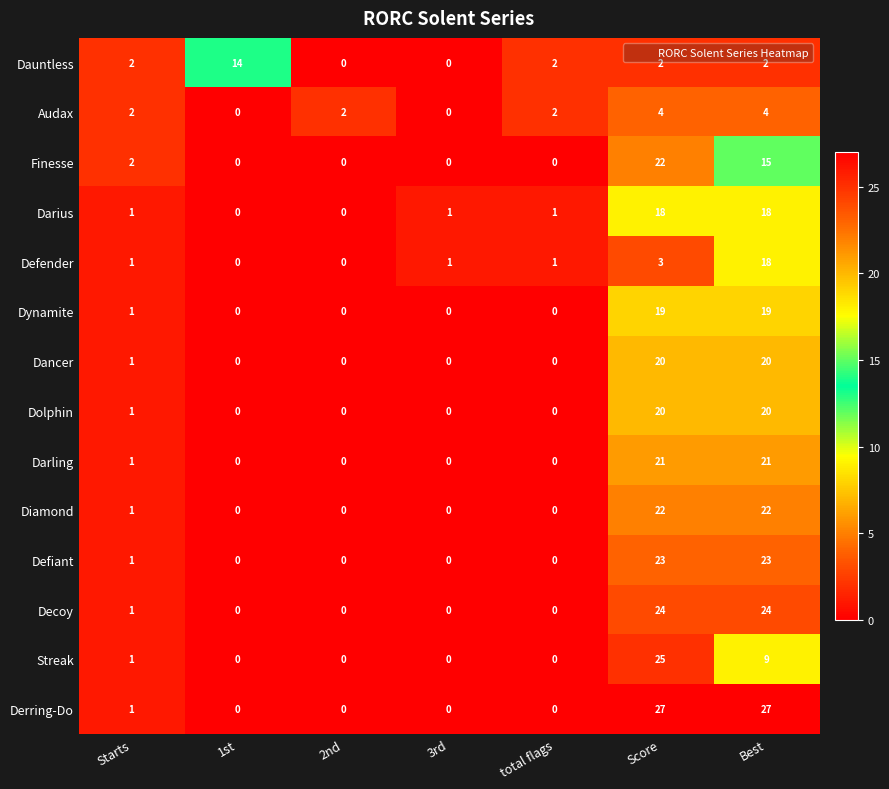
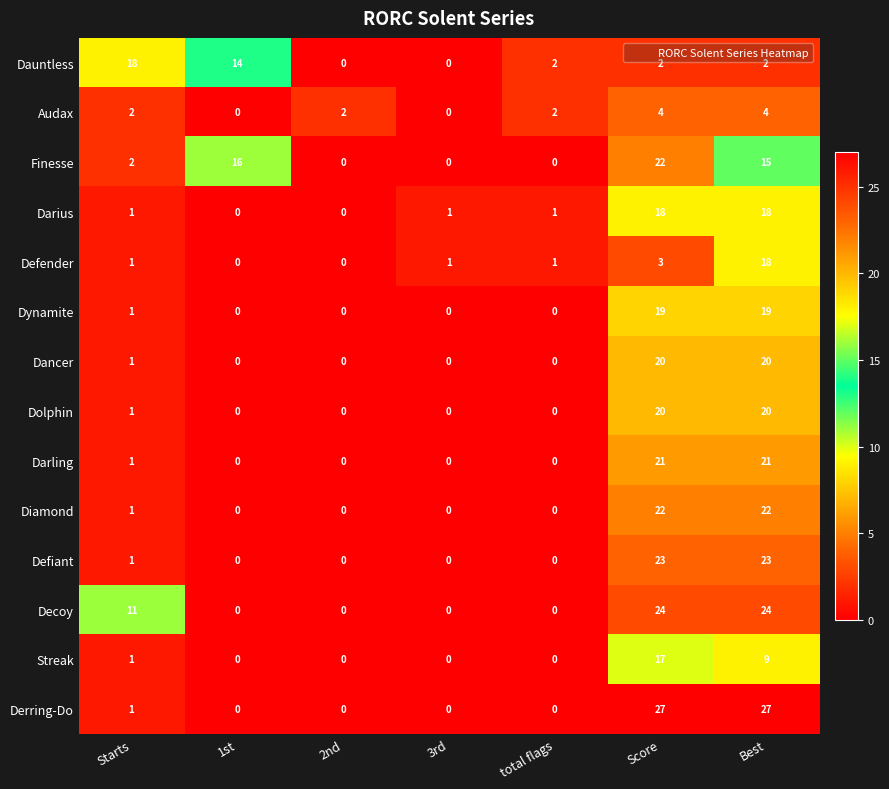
  {
    "Dauntless": {
-     "Starts": 2,
+     "Starts": 18,
      "1st": 14,
      "2nd": 0,
      "3rd": 0,
      "total flags": 2
    },
    "Audax": {
      "Starts": 2,
      "1st": 0,
      "2nd": 2,
      "3rd": 0,
      "total flags": 2,
      "Score": 4,
      "Best": 4
    },
    "Finesse": {
      "Starts": 2,
-     "1st": 0,
+     "1st": 16,
      "2nd": 0,
      "3rd": 0,
      "total flags": 0,
      "Score": 22,
      "Best": 15
    },
    "Darius": {
      "Starts": 1,
      "1st": 0,
      "2nd": 0,
      "3rd": 1,
      "total flags": 1,
      "Score": 18,
      "Best": 18
    },
    "Defender": {
      "Starts": 1,
      "1st": 0,
      "2nd": 0,
      "3rd": 1,
      "total flags": 1,
      "Score": 3,
      "Best": 18
    },
    "Dynamite": {
      "Starts": 1,
      "1st": 0,
      "2nd": 0,
      "3rd": 0,
      "total flags": 0,
      "Score": 19,
      "Best": 19
    },
    "Dancer": {
      "Starts": 1,
      "1st": 0,
      "2nd": 0,
      "3rd": 0,
      "total flags": 0,
      "Score": 20,
      "Best": 20
    },
    "Dolphin": {
      "Starts": 1,
      "1st": 0,
      "2nd": 0,
      "3rd": 0,
      "total flags": 0,
      "Score": 20,
      "Best": 20
    },
    "Darling": {
      "Starts": 1,
      "1st": 0,
      "2nd": 0,
      "3rd": 0,
      "total flags": 0,
      "Score": 21,
      "Best": 21
    },
    "Diamond": {
      "Starts": 1,
      "1st": 0,
      "2nd": 0,
      "3rd": 0,
      "total flags": 0,
      "Score": 22,
      "Best": 22
    },
    "Defiant": {
      "Starts": 1,
      "1st": 0,
      "2nd": 0,
      "3rd": 0,
      "total flags": 0,
      "Score": 23,
      "Best": 23
    },
    "Decoy": {
-     "Starts": 1,
+     "Starts": 11,
      "1st": 0,
      "2nd": 0,
      "3rd": 0,
      "total flags": 0,
      "Score": 24,
      "Best": 24
    },
    "Streak": {
      "Starts": 1,
      "1st": 0,
      "2nd": 0,
      "3rd": 0,
      "total flags": 0,
-     "Score": 25,
+     "Score": 17,
      "Best": 9
    },
    "Derring-Do": {
      "Starts": 1,
      "1st": 0,
      "2nd": 0,
      "3rd": 0,
      "total flags": 0,
      "Score": 27,
      "Best": 27
    }
  }
